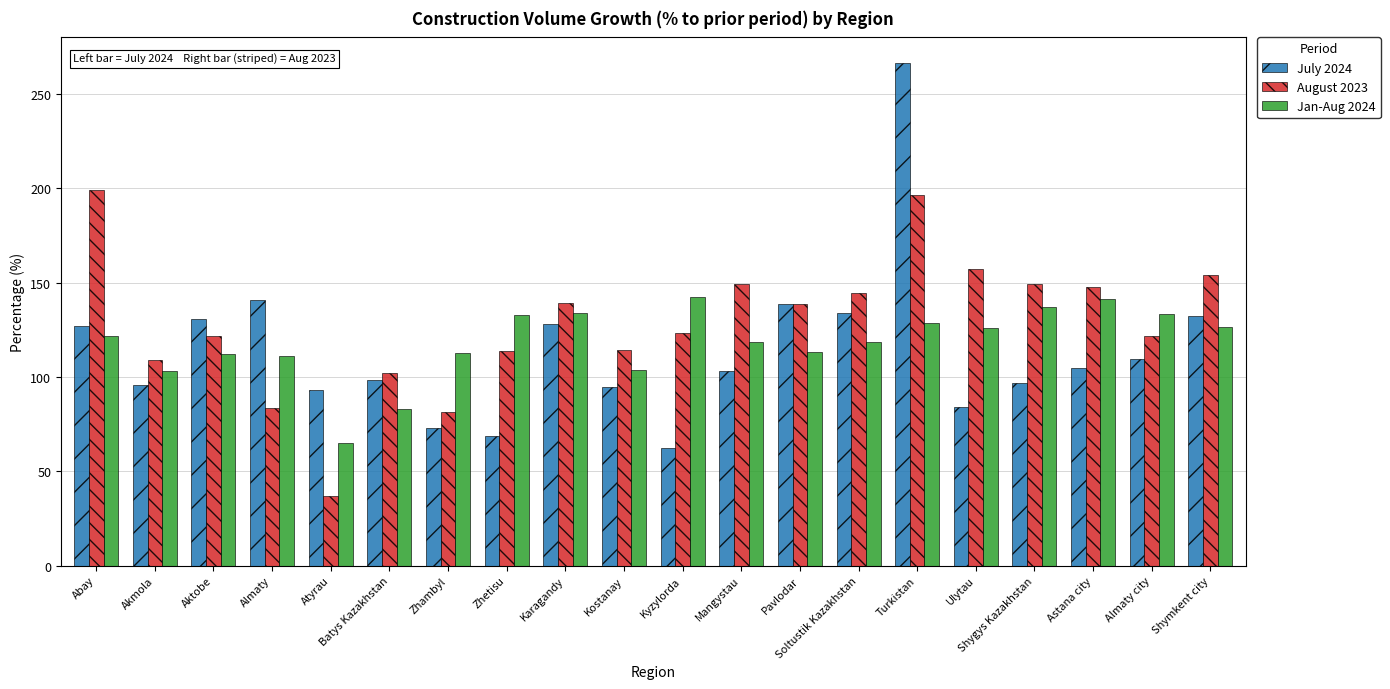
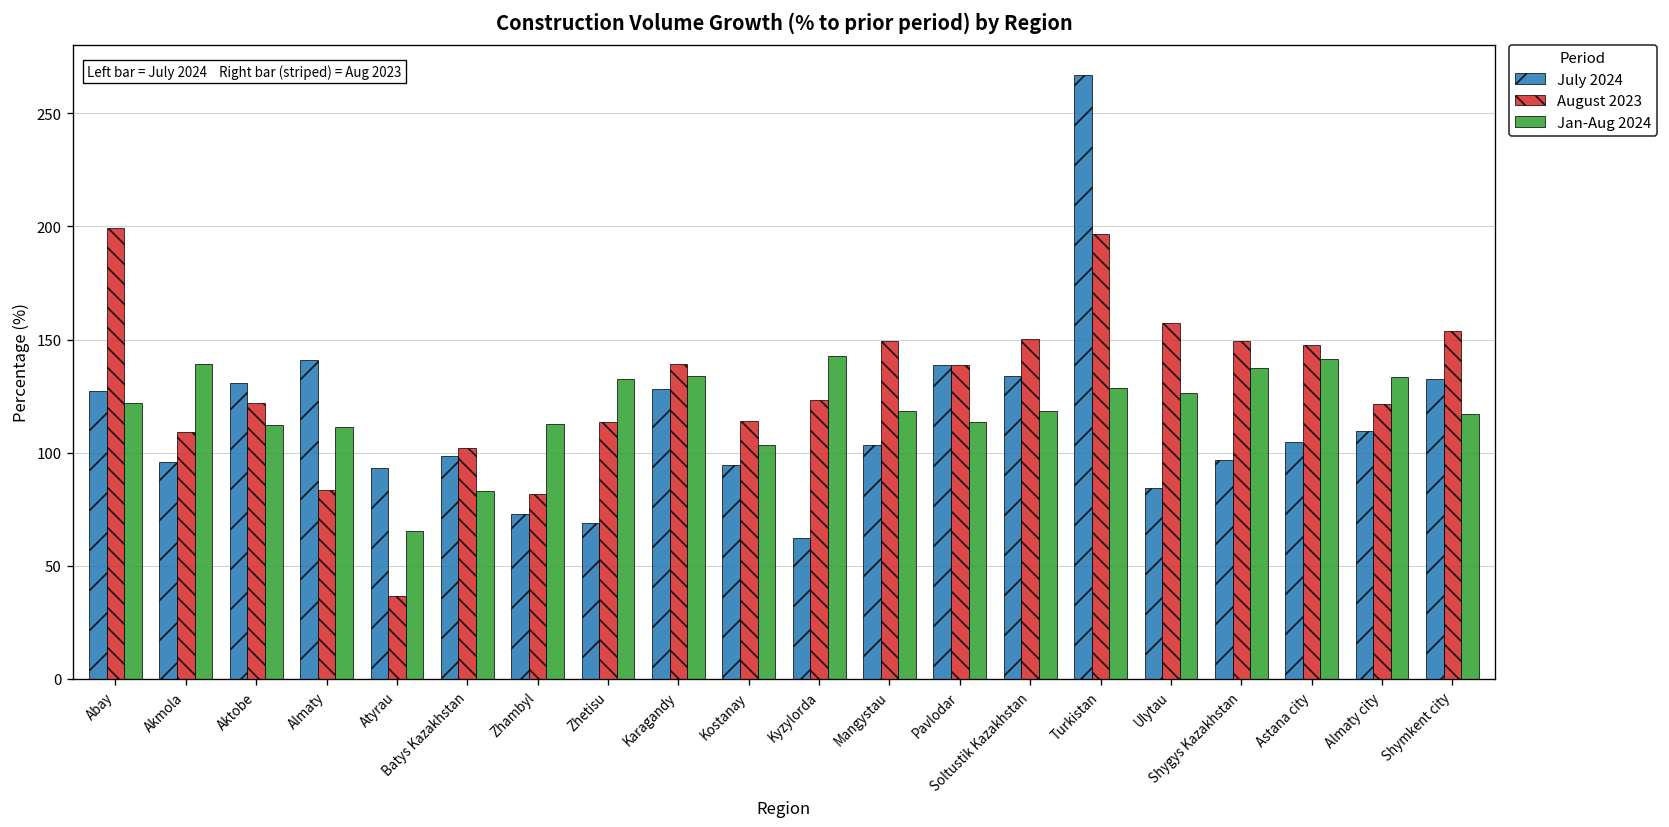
  {
    "July 2024": {
      "Abay": 127,
      "Akmola": 96,
      "Aktobe": 131,
      "Almaty": 141,
      "Atyrau": 93,
      "Batys Kazakhstan": 98,
      "Zhambyl": 73,
      "Zhetisu": 69,
      "Karagandy": 128,
      "Kostanay": 95,
      "Kyzylorda": 62,
      "Mangystau": 103,
      "Pavlodar": 139,
      "Soltustik Kazakhstan": 134,
      "Turkistan": 267,
      "Ulytau": 84,
      "Shygys Kazakhstan": 97,
      "Astana city": 105,
      "Almaty city": 110,
      "Shymkent city": 133
    },
    "August 2023": {
      "Abay": 199,
      "Akmola": 109,
      "Aktobe": 122,
      "Almaty": 84,
      "Atyrau": 37,
      "Batys Kazakhstan": 102,
      "Zhambyl": 82,
      "Zhetisu": 114,
      "Karagandy": 139,
      "Kostanay": 114,
      "Kyzylorda": 123,
      "Mangystau": 149,
      "Pavlodar": 139,
-     "Soltustik Kazakhstan": 145,
+     "Soltustik Kazakhstan": 150,
      "Turkistan": 197,
      "Ulytau": 157,
      "Shygys Kazakhstan": 149,
      "Astana city": 148,
      "Almaty city": 122,
      "Shymkent city": 154
    },
    "Jan-Aug 2024": {
      "Abay": 122,
-     "Akmola": 103,
+     "Akmola": 139,
      "Aktobe": 112,
      "Almaty": 111,
      "Atyrau": 65,
      "Batys Kazakhstan": 83,
      "Zhambyl": 113,
      "Zhetisu": 133,
      "Karagandy": 134,
      "Kostanay": 104,
      "Kyzylorda": 143,
      "Mangystau": 119,
      "Pavlodar": 113,
      "Soltustik Kazakhstan": 119,
      "Turkistan": 129,
      "Ulytau": 126,
      "Shygys Kazakhstan": 137,
      "Astana city": 142,
      "Almaty city": 134,
-     "Shymkent city": 127
+     "Shymkent city": 117
    }
  }
